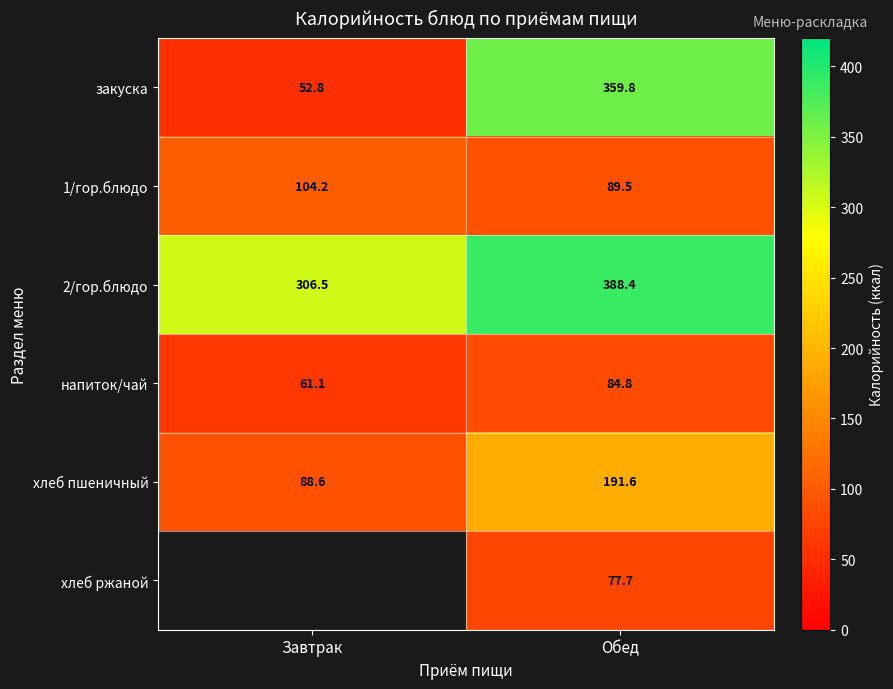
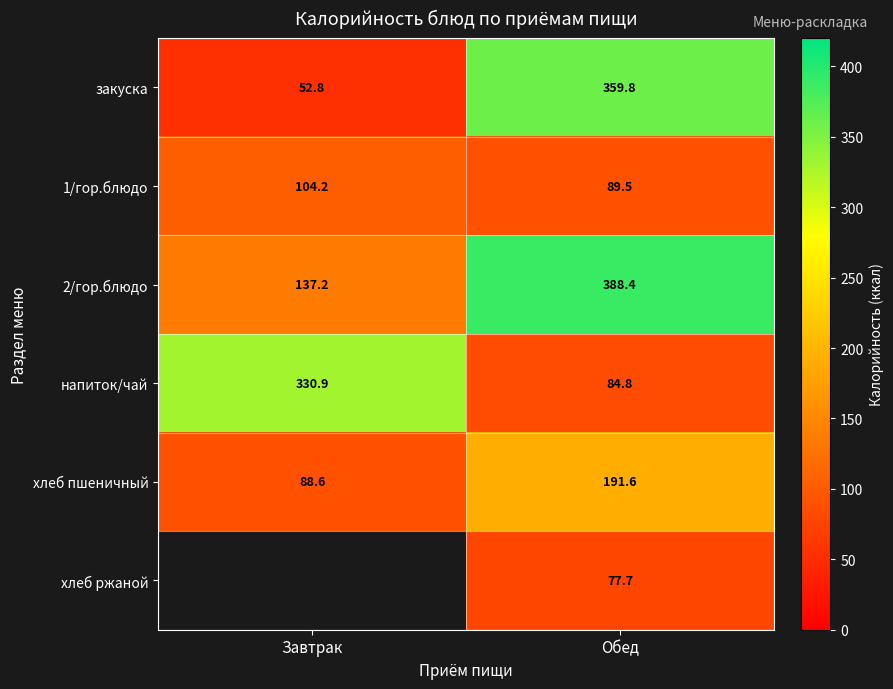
  {
    "закуска": {
      "Завтрак": 52.8,
      "Обед": 359.8
    },
    "1/гор.блюдо": {
      "Завтрак": 104.2,
      "Обед": 89.5
    },
    "2/гор.блюдо": {
-     "Завтрак": 306.5,
+     "Завтрак": 137.2,
      "Обед": 388.4
    },
    "напиток/чай": {
-     "Завтрак": 61.1,
+     "Завтрак": 330.9,
      "Обед": 84.8
    },
    "хлеб пшеничный": {
      "Завтрак": 88.6,
      "Обед": 191.6
    },
    "хлеб ржаной": {
      "Обед": 77.7
    }
  }
